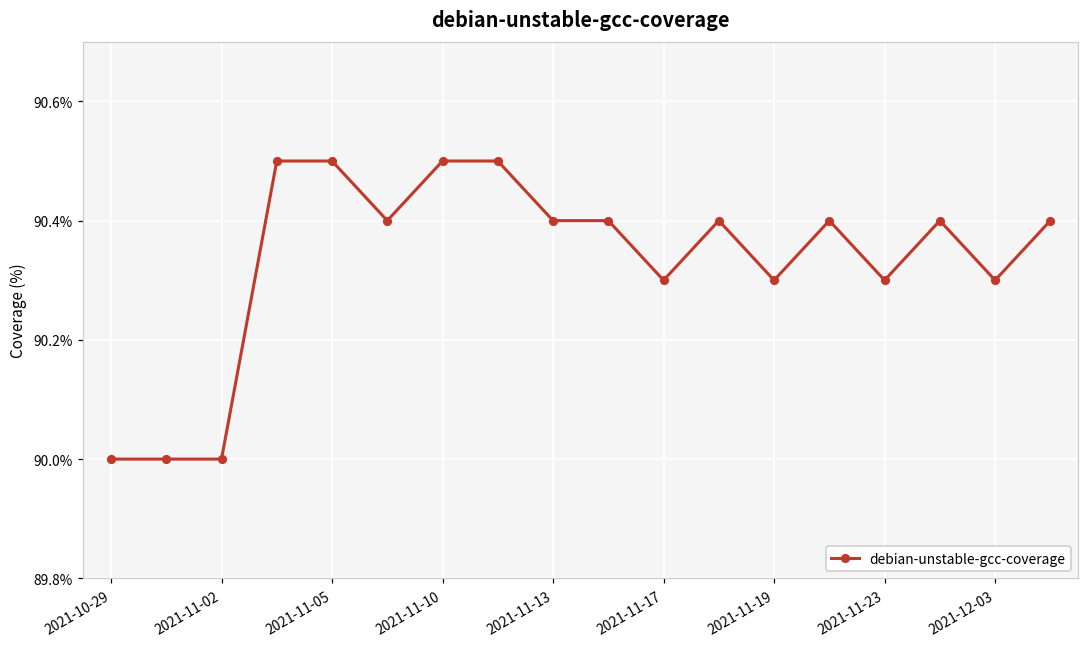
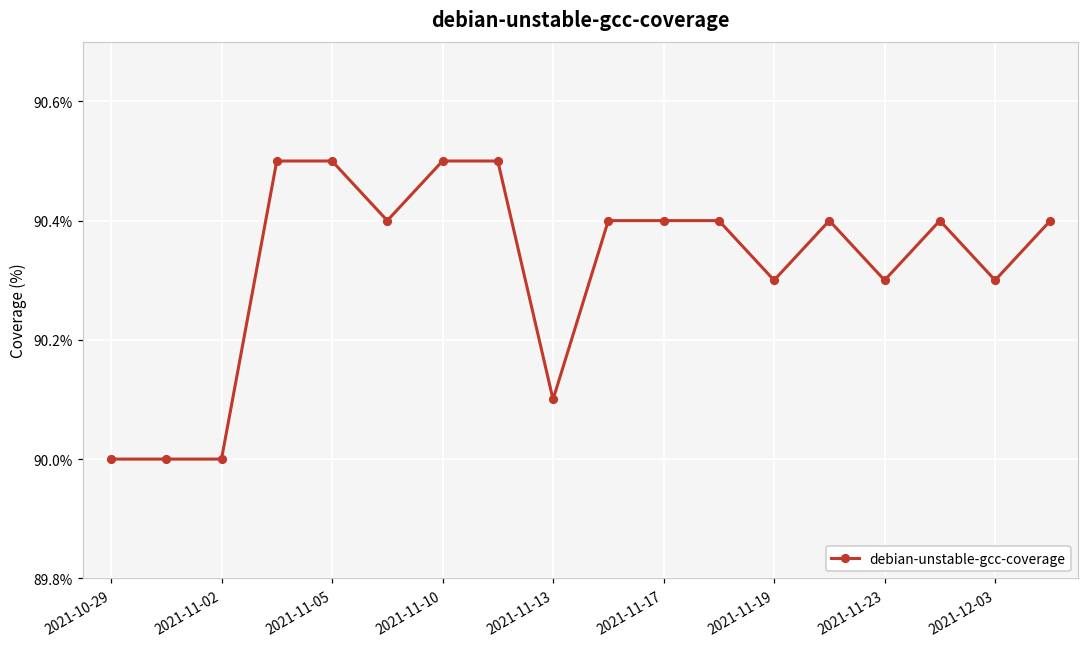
  {
    "2021-10-29": "90.0%",
    "2021-11-02": "90.0%",
    "2021-11-05": "90.5%",
    "2021-11-10": "90.5%",
-   "2021-11-13": "90.4%",
-   "2021-11-17": "90.3%",
+   "2021-11-13": "90.1%",
+   "2021-11-17": "90.4%",
    "2021-11-19": "90.3%",
    "2021-11-23": "90.3%",
    "2021-12-03": "90.3%"
  }
